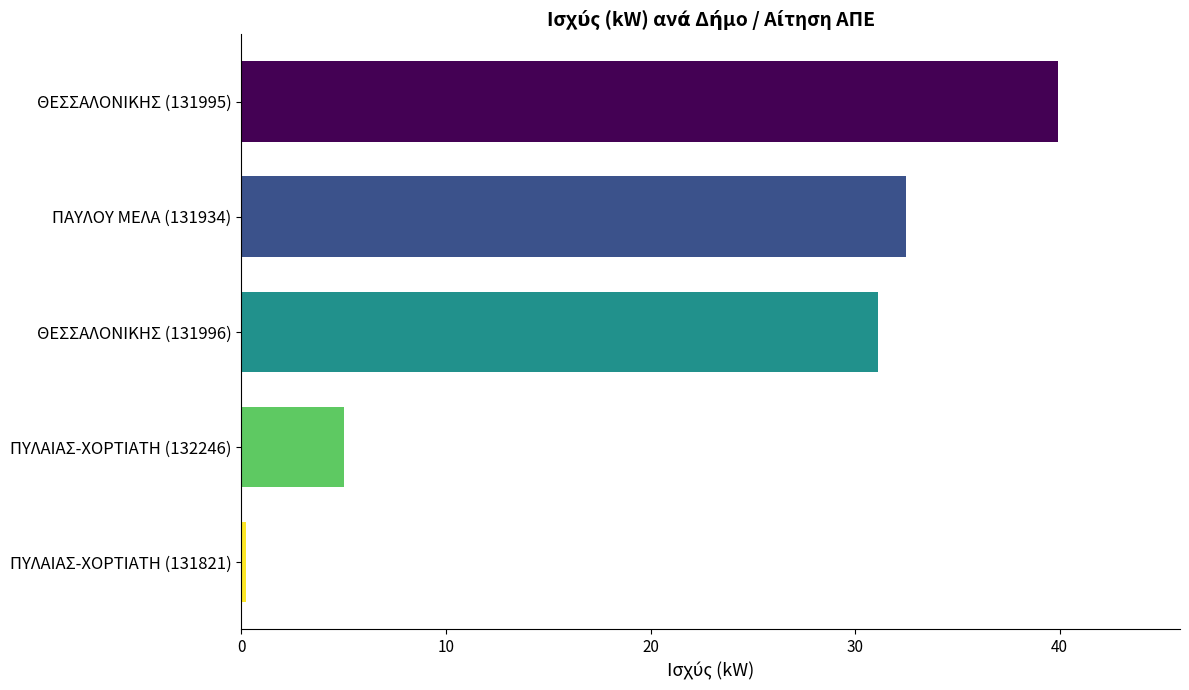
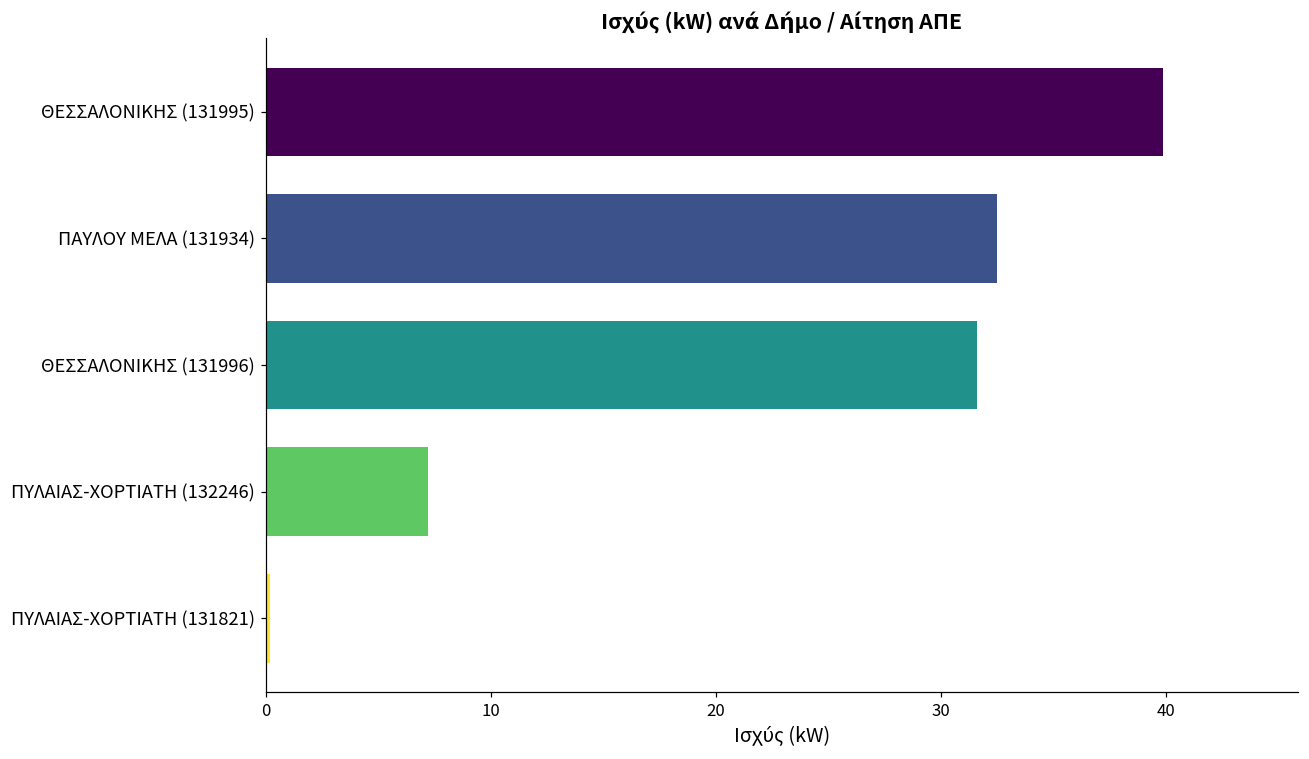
  {
    "ΘΕΣΣΑΛΟΝΙΚΗΣ (131995)": 39.9,
    "ΠΑΥΛΟΥ ΜΕΛΑ (131934)": 32.5,
-   "ΘΕΣΣΑΛΟΝΙΚΗΣ (131996)": 31.1,
-   "ΠΥΛΑΙΑΣ-ΧΟΡΤΙΑΤΗ (132246)": 5.0,
+   "ΘΕΣΣΑΛΟΝΙΚΗΣ (131996)": 31.6,
+   "ΠΥΛΑΙΑΣ-ΧΟΡΤΙΑΤΗ (132246)": 7.2,
    "ΠΥΛΑΙΑΣ-ΧΟΡΤΙΑΤΗ (131821)": 0.2
  }
